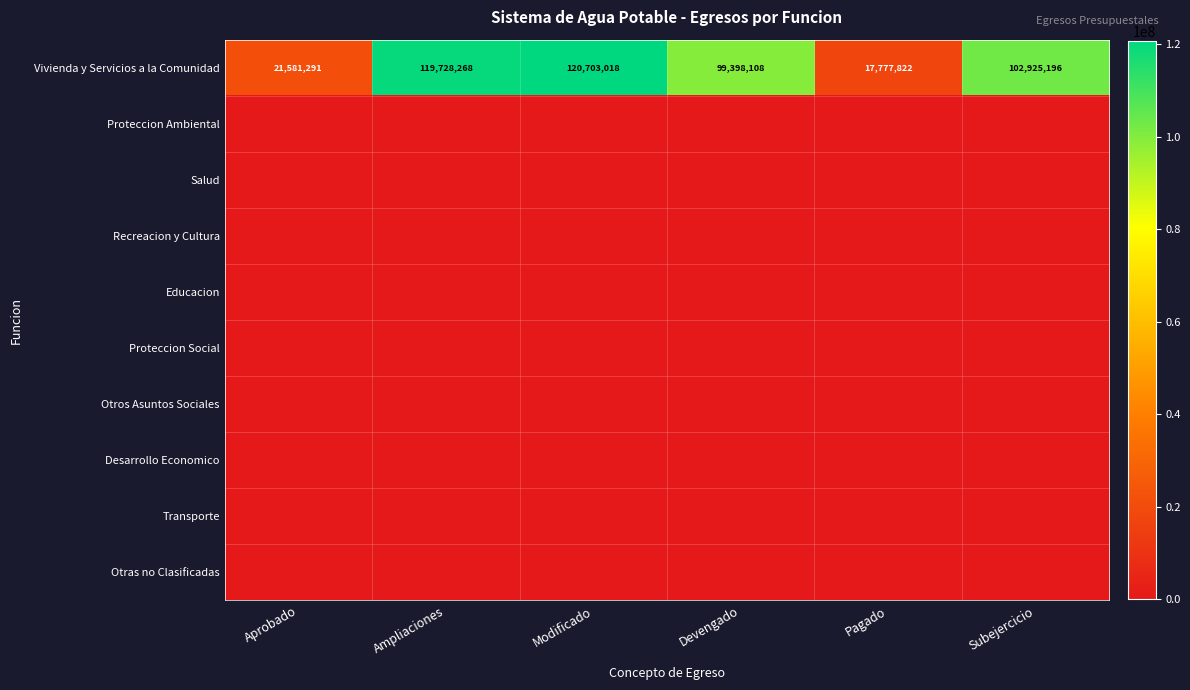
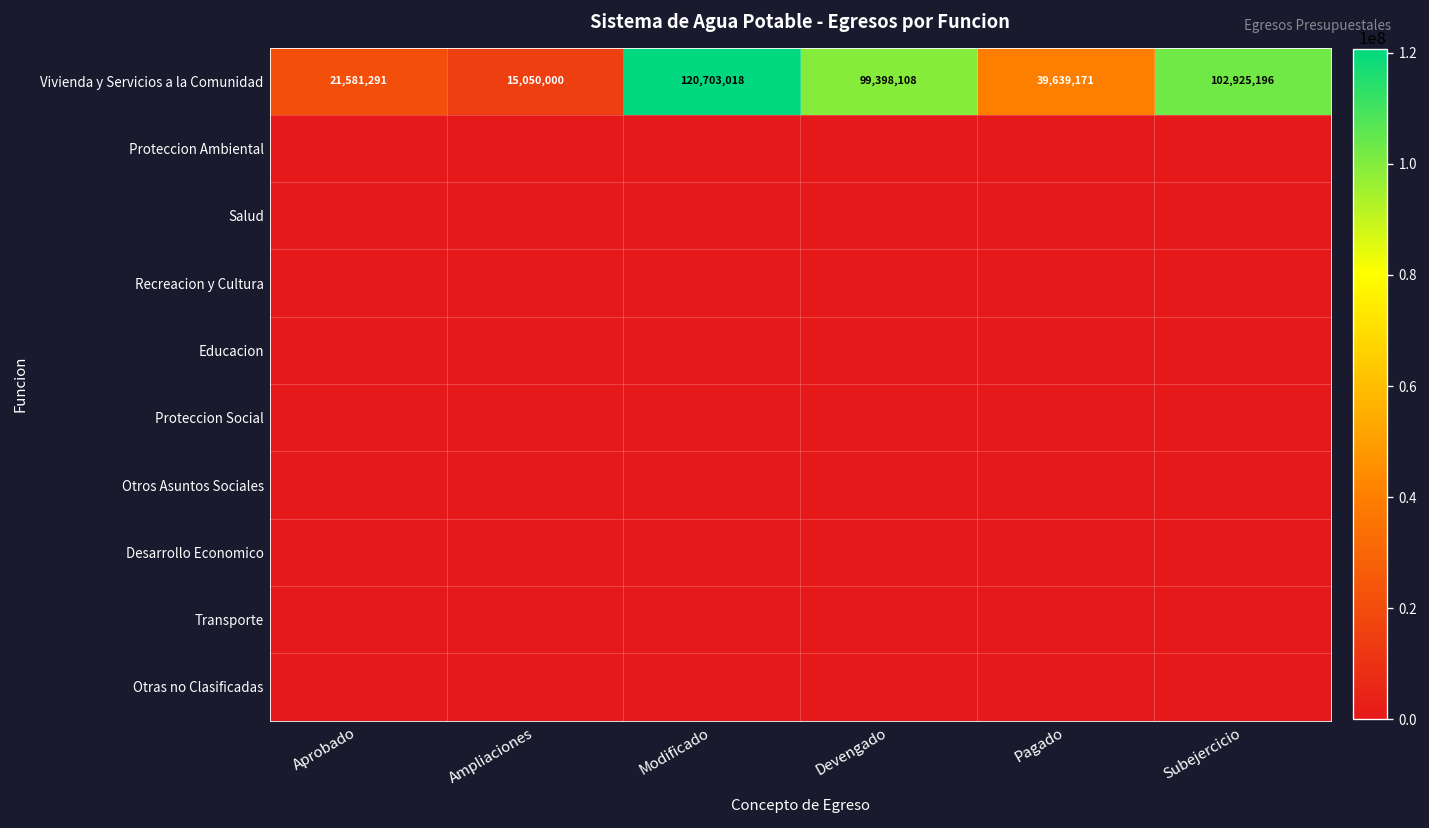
  {
    "Vivienda y Servicios a la Comunidad": {
      "Aprobado": "21,581,291",
-     "Ampliaciones": "119,728,268",
+     "Ampliaciones": "15,050,000",
      "Modificado": "120,703,018",
      "Devengado": "99,398,108",
-     "Pagado": "17,777,822",
+     "Pagado": "39,639,171",
      "Subejercicio": "102,925,196"
    }
  }
